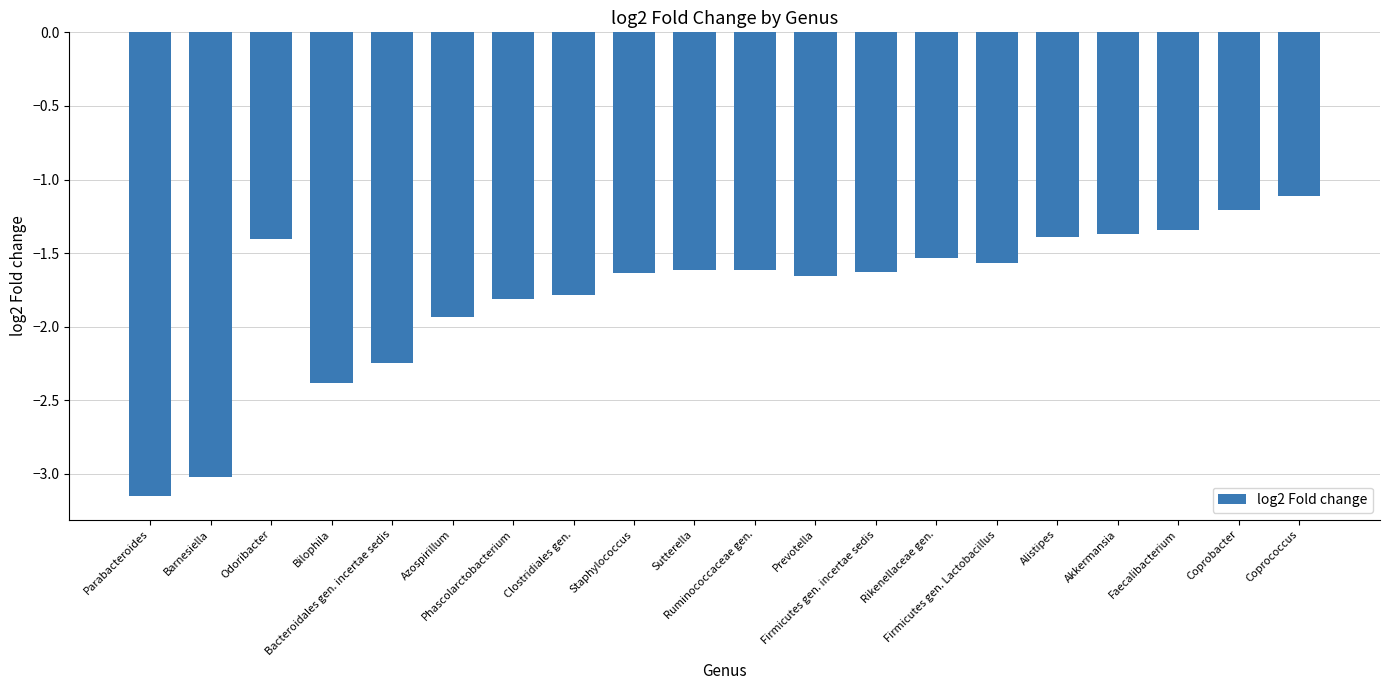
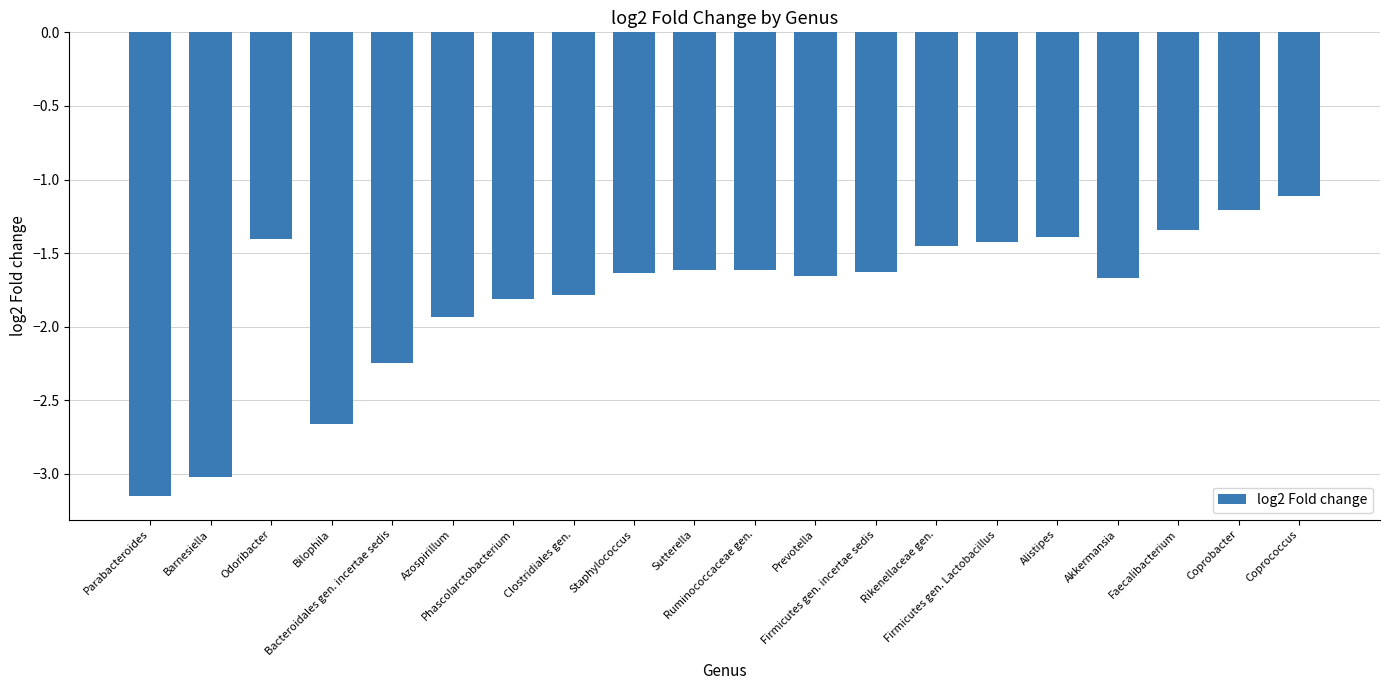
  {
    "Parabacteroides": -3.15,
    "Barnesiella": -3.02,
    "Odoribacter": -1.41,
-   "Bilophila": -2.38,
+   "Bilophila": -2.66,
    "Bacteroidales gen. incertae sedis": -2.25,
    "Azospirillum": -1.93,
    "Phascolarctobacterium": -1.81,
    "Clostridiales gen.": -1.79,
    "Staphylococcus": -1.64,
    "Sutterella": -1.61,
    "Ruminococcaceae gen.": -1.61,
    "Prevotella": -1.66,
    "Firmicutes gen. incertae sedis": -1.63,
-   "Rikenellaceae gen.": -1.53,
-   "Firmicutes gen. Lactobacillus": -1.57,
+   "Rikenellaceae gen.": -1.45,
+   "Firmicutes gen. Lactobacillus": -1.42,
    "Alistipes": -1.39,
-   "Akkermansia": -1.37,
+   "Akkermansia": -1.67,
    "Faecalibacterium": -1.34,
    "Coprobacter": -1.21,
    "Coprococcus": -1.11
  }
